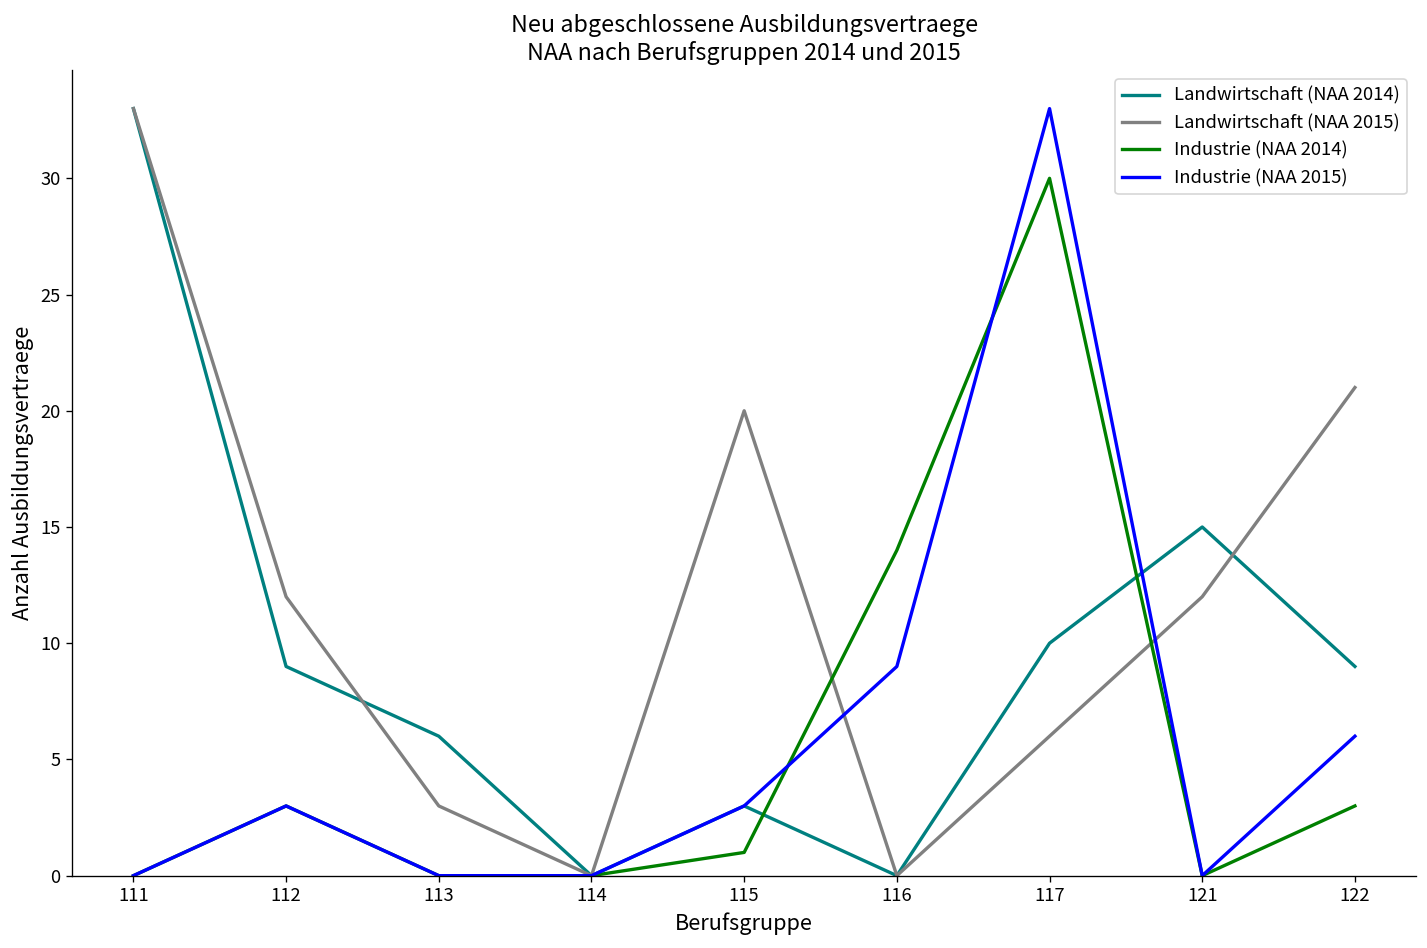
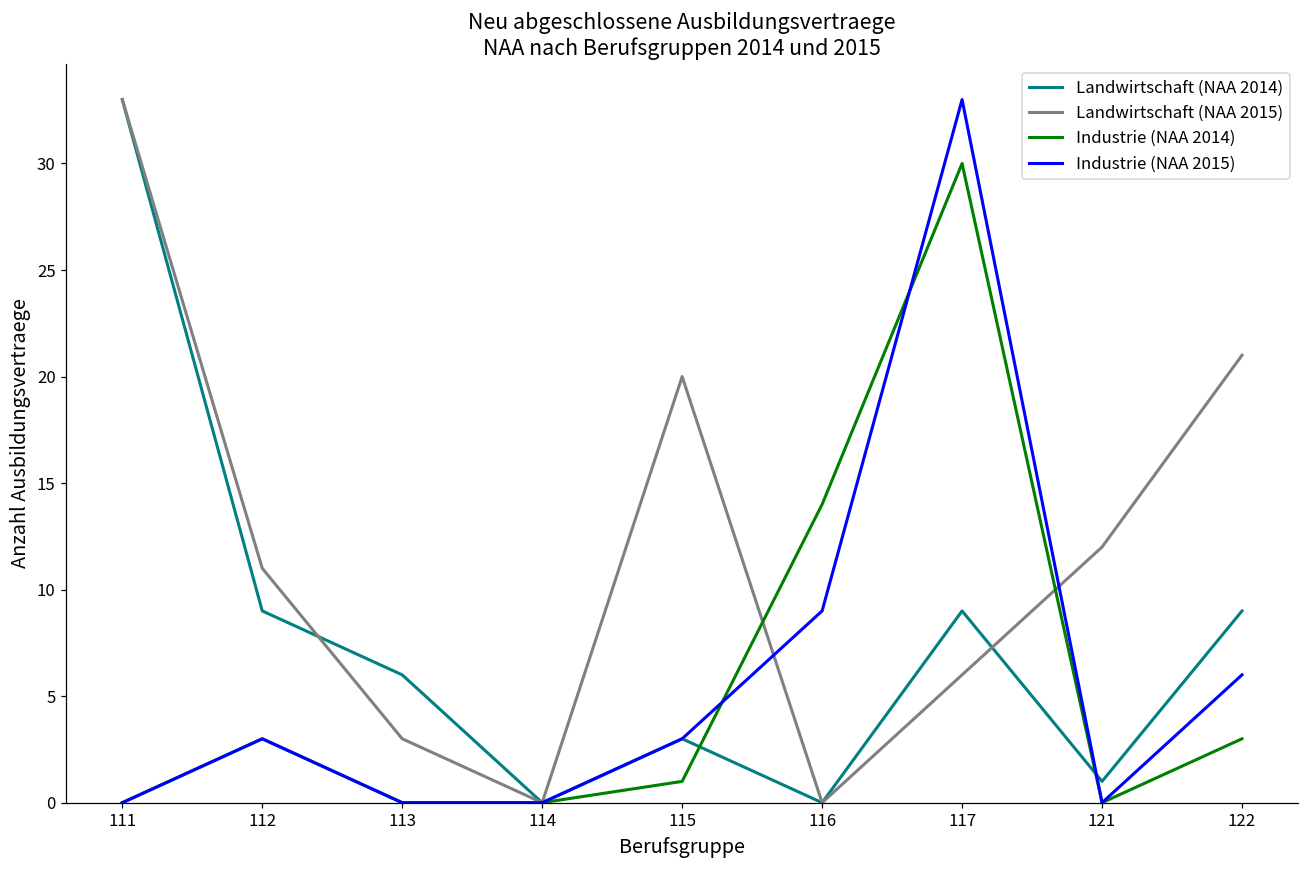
  {
    "Landwirtschaft (NAA 2014)": {
      "112": 9,
      "113": 6,
-     "117": 10,
-     "121": 15,
+     "117": 9,
+     "121": 1,
      "122": 9
    },
    "Landwirtschaft (NAA 2015)": {
-     "112": 12,
+     "112": 11,
      "113": 3,
      "115": 20,
      "117": 6,
      "121": 12,
      "122": 21
    },
    "Industrie (NAA 2014)": {
      "115": 1,
      "116": 14,
      "117": 30,
      "122": 3
    },
    "Industrie (NAA 2015)": {
      "116": 9,
      "117": 33,
      "122": 6
    }
  }
